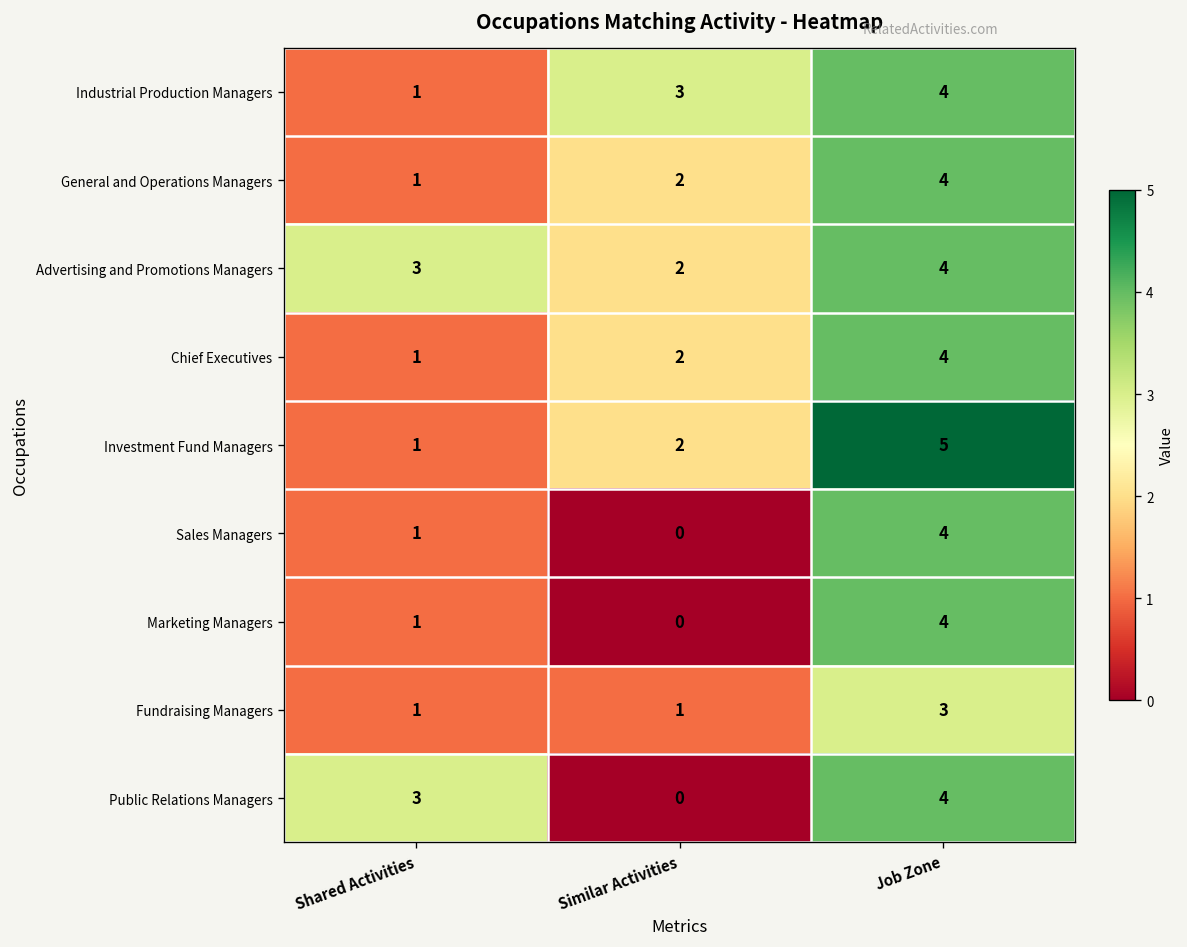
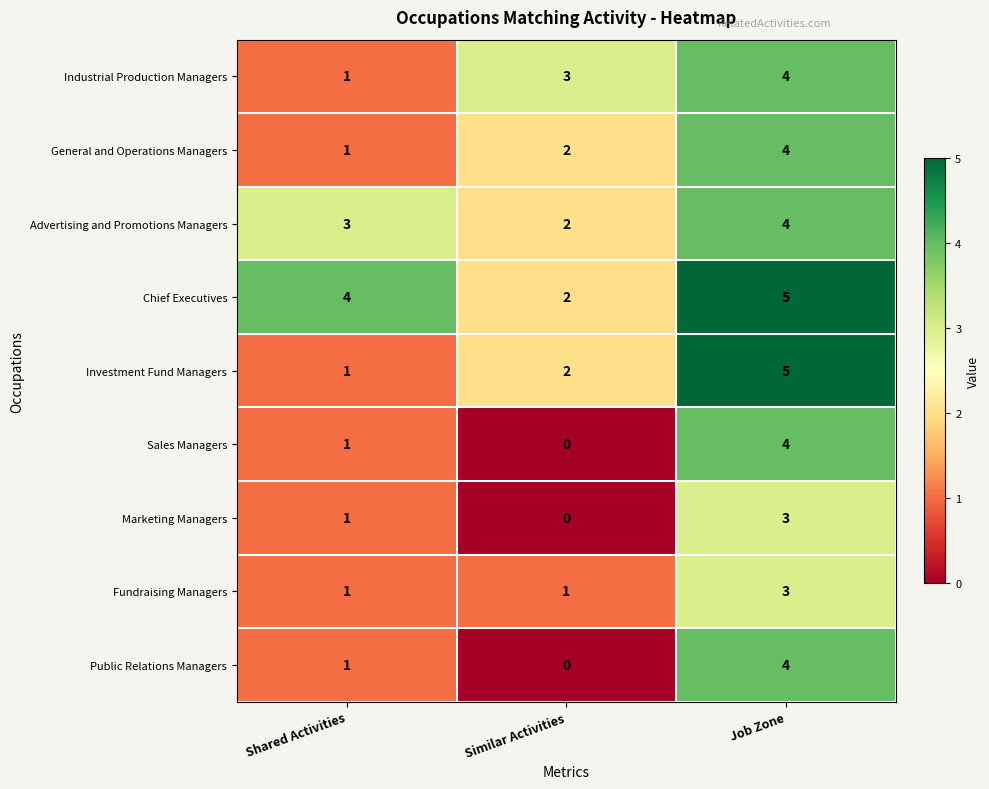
  {
    "Industrial Production Managers": {
      "Shared Activities": 1,
      "Similar Activities": 3,
      "Job Zone": 4
    },
    "General and Operations Managers": {
      "Shared Activities": 1,
      "Similar Activities": 2,
      "Job Zone": 4
    },
    "Advertising and Promotions Managers": {
      "Shared Activities": 3,
      "Similar Activities": 2,
      "Job Zone": 4
    },
    "Chief Executives": {
-     "Shared Activities": 1,
+     "Shared Activities": 4,
      "Similar Activities": 2,
-     "Job Zone": 4
+     "Job Zone": 5
    },
    "Investment Fund Managers": {
      "Shared Activities": 1,
      "Similar Activities": 2,
      "Job Zone": 5
    },
    "Sales Managers": {
      "Shared Activities": 1,
      "Similar Activities": 0,
      "Job Zone": 4
    },
    "Marketing Managers": {
      "Shared Activities": 1,
      "Similar Activities": 0,
-     "Job Zone": 4
+     "Job Zone": 3
    },
    "Fundraising Managers": {
      "Shared Activities": 1,
      "Similar Activities": 1,
      "Job Zone": 3
    },
    "Public Relations Managers": {
-     "Shared Activities": 3,
+     "Shared Activities": 1,
      "Similar Activities": 0,
      "Job Zone": 4
    }
  }
